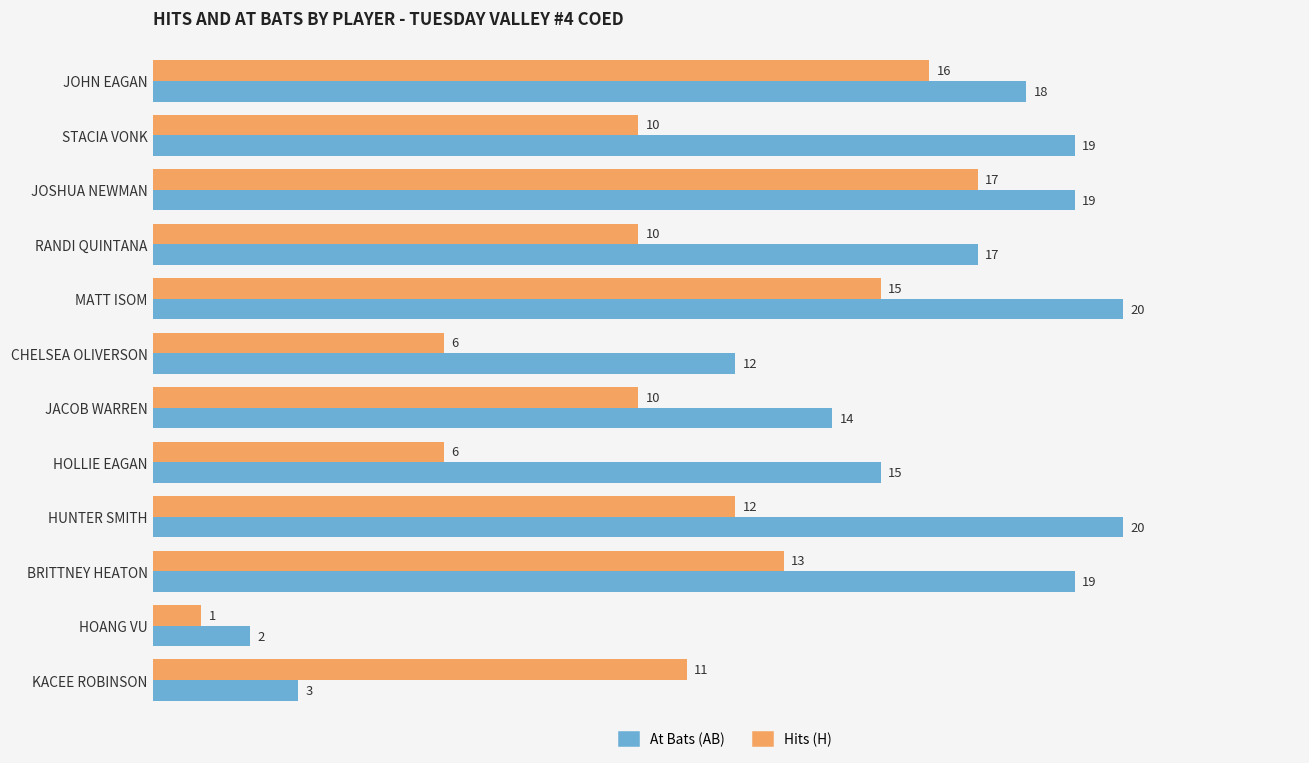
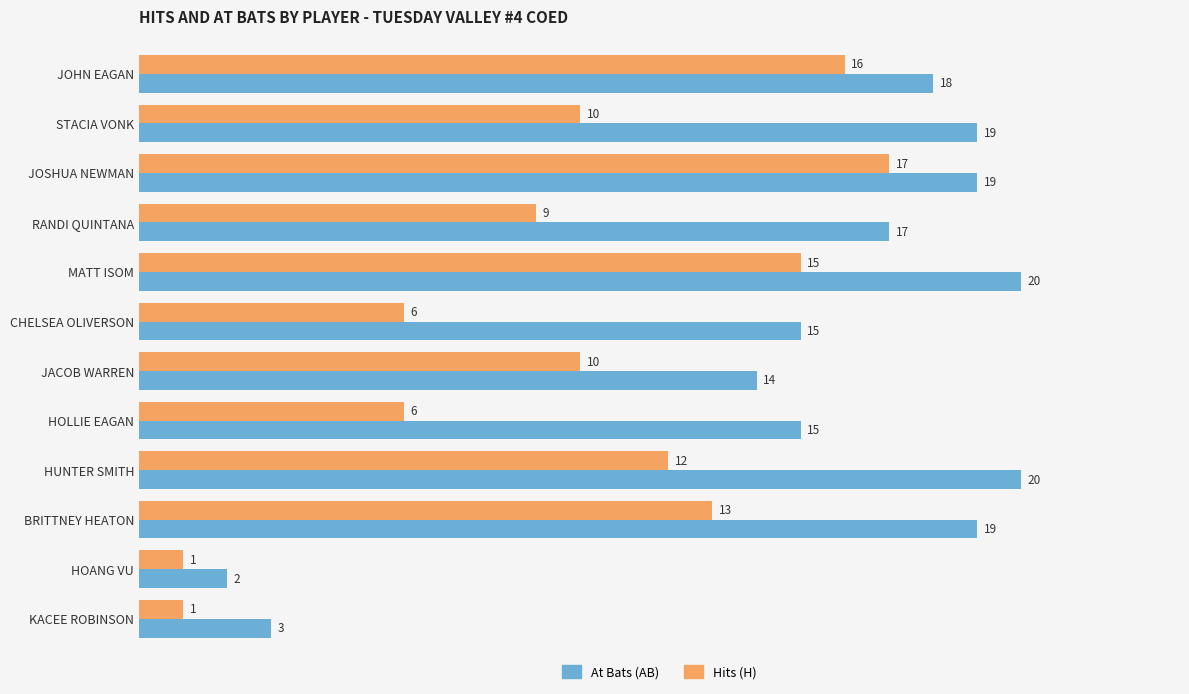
  {
    "At Bats (AB)": {
      "JOHN EAGAN": 18,
      "STACIA VONK": 19,
      "JOSHUA NEWMAN": 19,
      "RANDI QUINTANA": 17,
      "MATT ISOM": 20,
-     "CHELSEA OLIVERSON": 12,
+     "CHELSEA OLIVERSON": 15,
      "JACOB WARREN": 14,
      "HOLLIE EAGAN": 15,
      "HUNTER SMITH": 20,
      "BRITTNEY HEATON": 19,
      "HOANG VU": 2,
      "KACEE ROBINSON": 3
    },
    "Hits (H)": {
      "JOHN EAGAN": 16,
      "STACIA VONK": 10,
      "JOSHUA NEWMAN": 17,
-     "RANDI QUINTANA": 10,
+     "RANDI QUINTANA": 9,
      "MATT ISOM": 15,
      "CHELSEA OLIVERSON": 6,
      "JACOB WARREN": 10,
      "HOLLIE EAGAN": 6,
      "HUNTER SMITH": 12,
      "BRITTNEY HEATON": 13,
      "HOANG VU": 1,
-     "KACEE ROBINSON": 11
+     "KACEE ROBINSON": 1
    }
  }
